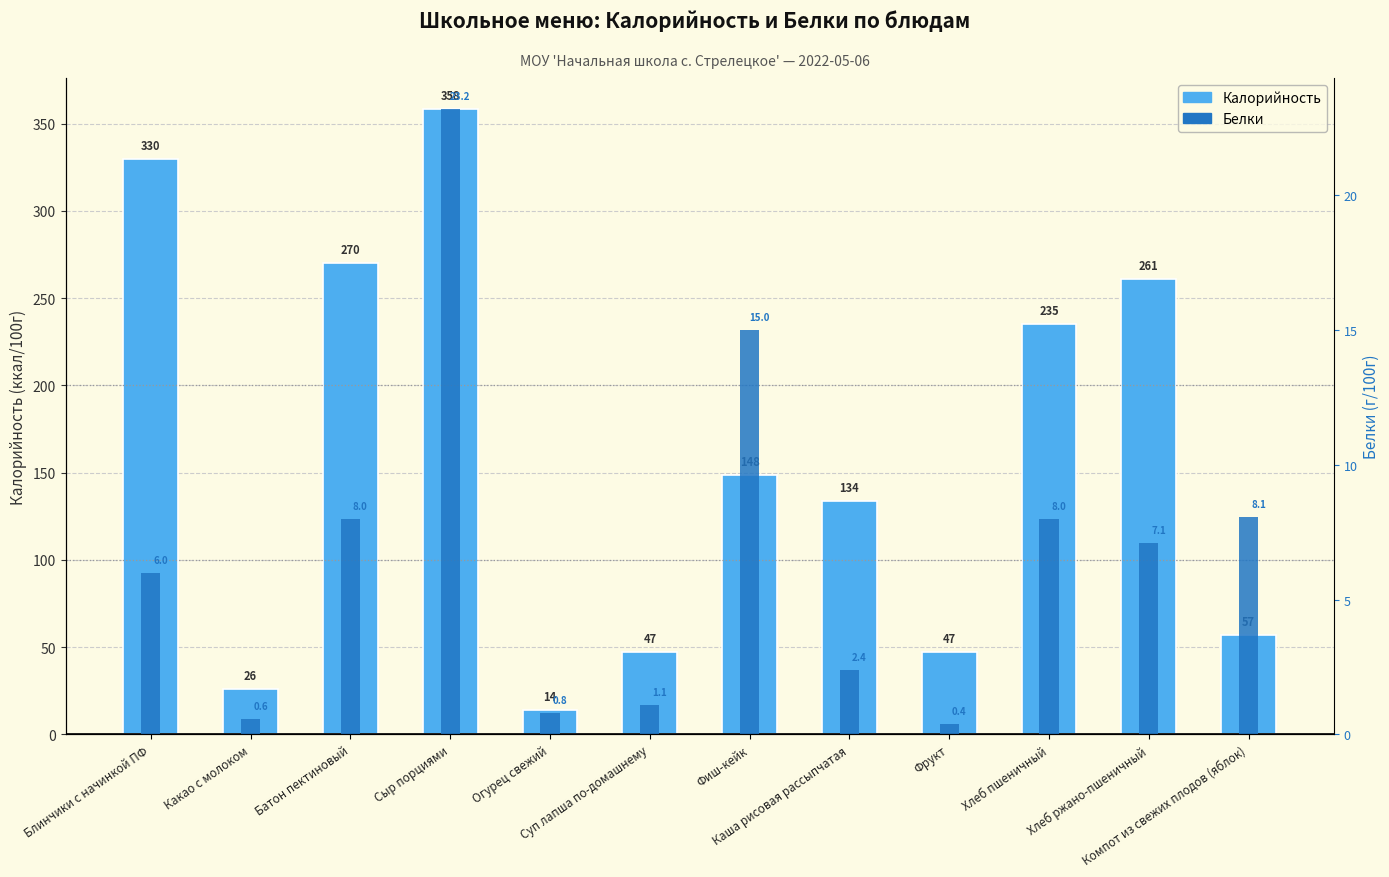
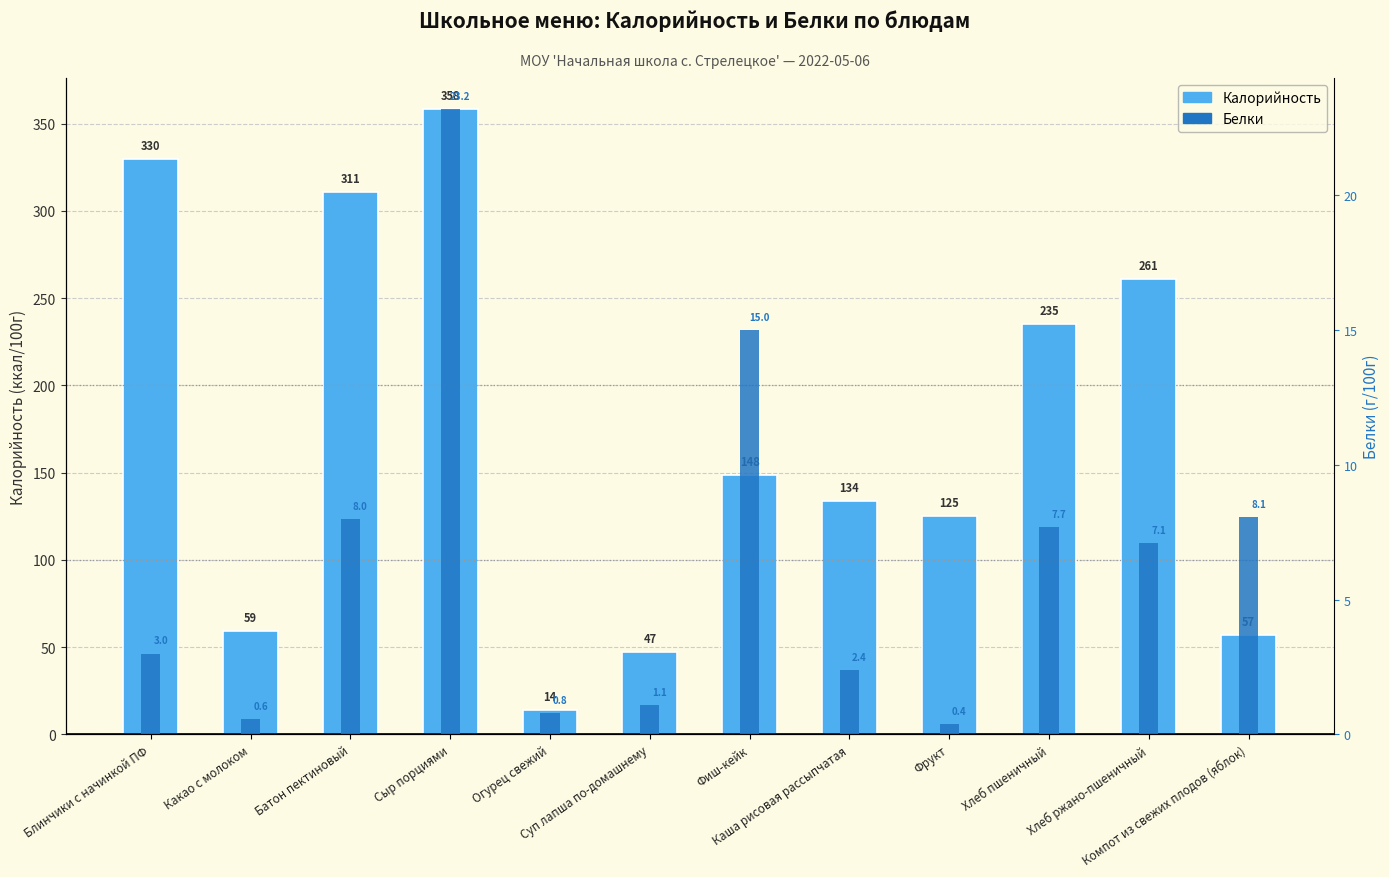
  {
    "Калорийность": {
      "Блинчики с начинкой ПФ": 330,
-     "Какао с молоком": 26,
-     "Батон пектиновый": 270,
+     "Какао с молоком": 59,
+     "Батон пектиновый": 311,
      "Суп лапша по-домашнему": 47,
      "Фиш-кейк": 148,
      "Каша рисовая рассыпчатая": 134,
-     "Фрукт": 47,
+     "Фрукт": 125,
      "Хлеб пшеничный": 235,
      "Хлеб ржано-пшеничный": 261
    },
    "Белки": {
-     "Блинчики с начинкой ПФ": 6.0,
+     "Блинчики с начинкой ПФ": 3.0,
      "Какао с молоком": 0.6,
      "Батон пектиновый": 8.0,
      "Суп лапша по-домашнему": 1.1,
      "Фиш-кейк": 15.0,
      "Каша рисовая рассыпчатая": 2.4,
      "Фрукт": 0.4,
-     "Хлеб пшеничный": 8.0,
+     "Хлеб пшеничный": 7.7,
      "Хлеб ржано-пшеничный": 7.1,
      "Компот из свежих плодов (яблок)": 8.1
    }
  }
